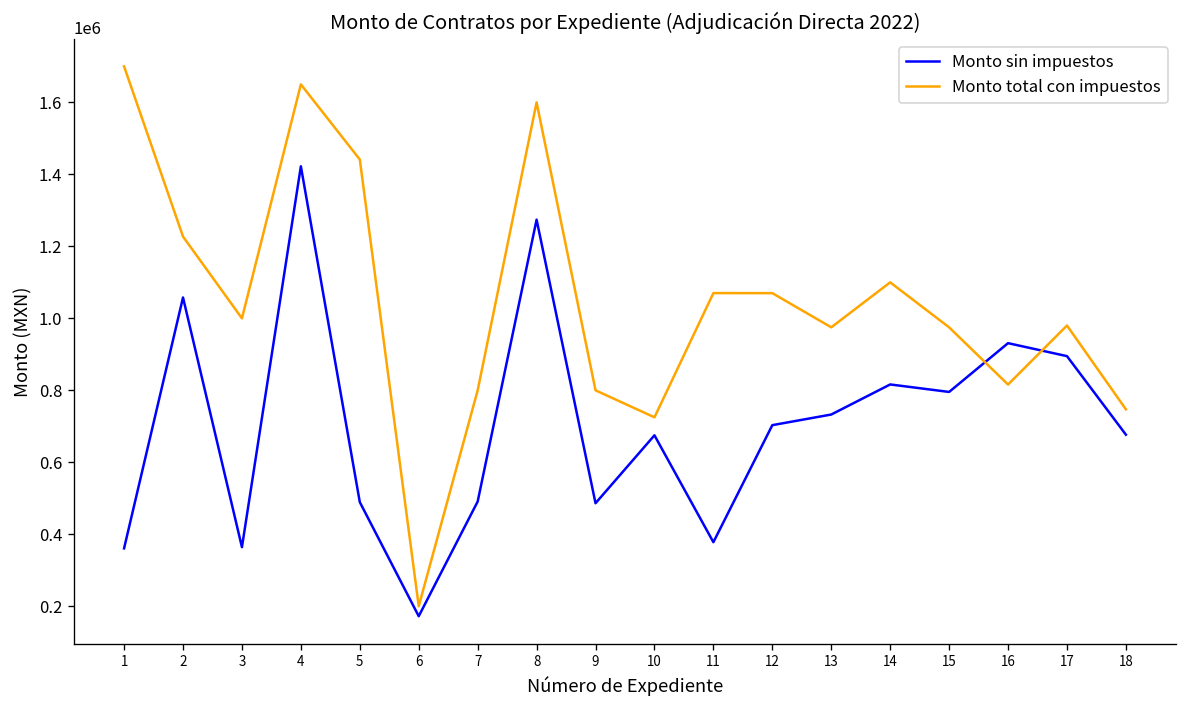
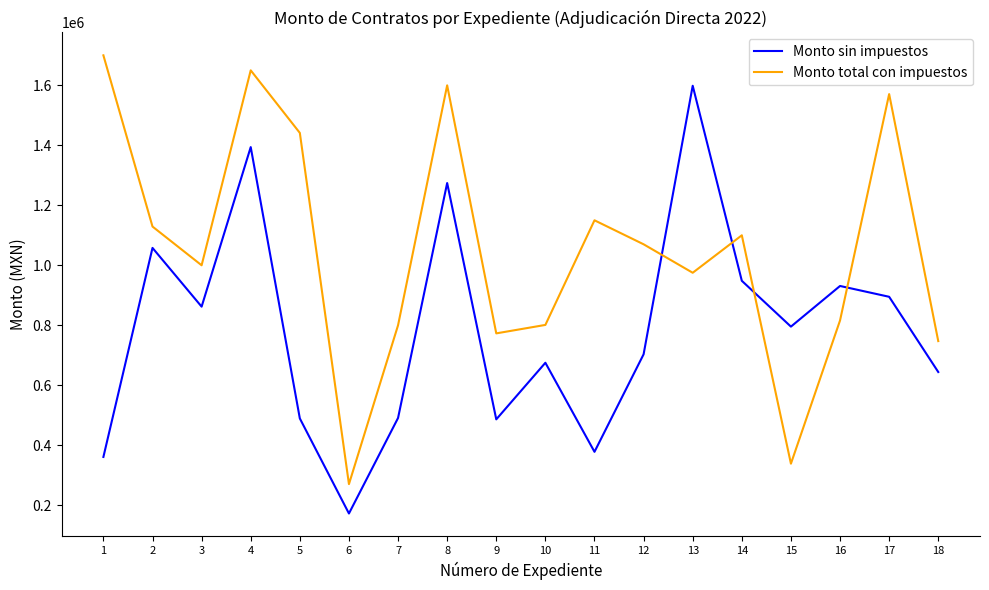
  {
    "Monto sin impuestos": {
      "1": 360000,
      "2": 1060000,
-     "3": 360000,
-     "4": 1420000,
+     "3": 860000,
+     "4": 1390000,
      "5": 490000,
      "6": 170000,
      "7": 490000,
      "8": 1270000,
      "9": 490000,
      "10": 680000,
      "11": 380000,
      "12": 700000,
-     "13": 730000,
-     "14": 820000,
+     "13": 1600000,
+     "14": 950000,
      "15": 800000,
      "16": 930000,
      "17": 890000,
-     "18": 680000
+     "18": 640000
    },
    "Monto total con impuestos": {
      "1": 1700000,
-     "2": 1230000,
+     "2": 1130000,
      "3": 1000000,
      "4": 1650000,
      "5": 1440000,
-     "6": 200000,
+     "6": 270000,
      "7": 800000,
      "8": 1600000,
-     "9": 800000,
-     "10": 730000,
-     "11": 1070000,
+     "9": 770000,
+     "10": 800000,
+     "11": 1150000,
      "12": 1070000,
      "13": 980000,
      "14": 1100000,
-     "15": 980000,
+     "15": 340000,
      "16": 820000,
-     "17": 980000,
+     "17": 1570000,
      "18": 750000
    }
  }
